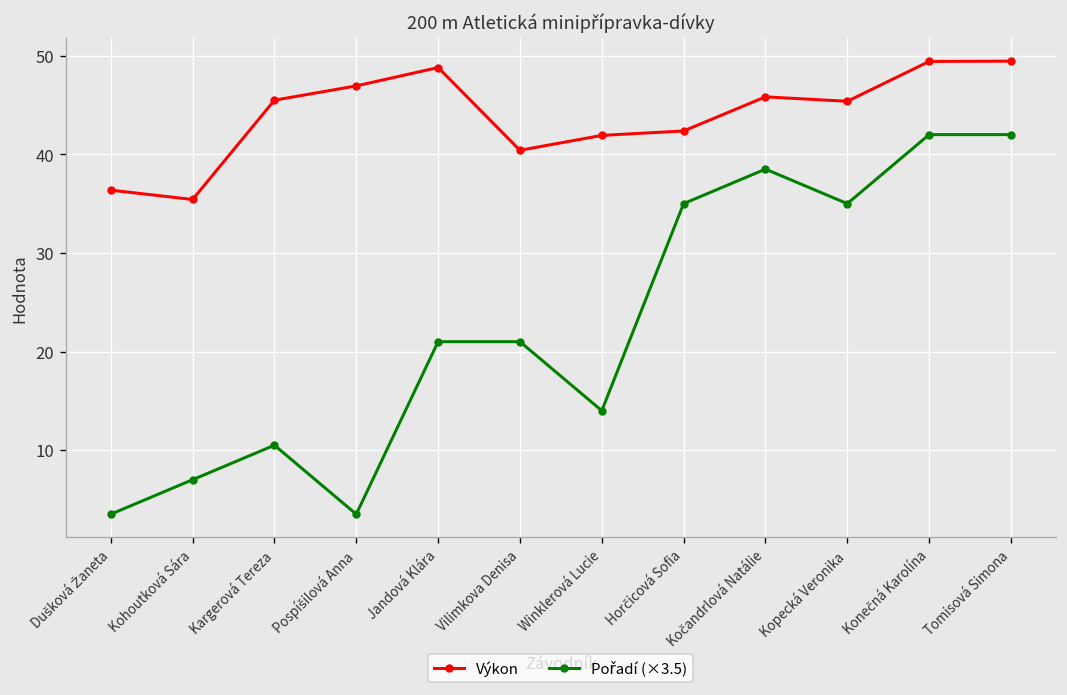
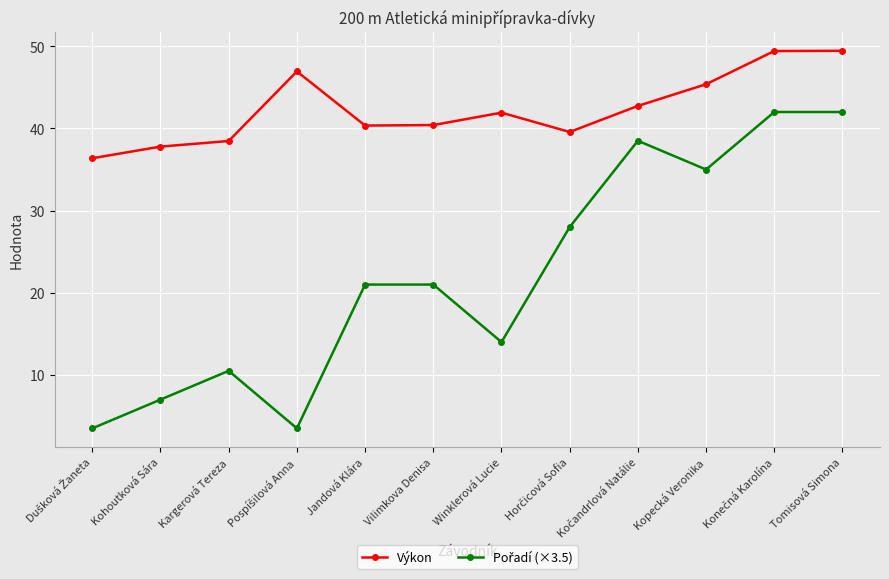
  {
    "Výkon": {
      "Dušková Žaneta": 36,
-     "Kohoutková Sára": 35,
-     "Kargerová Tereza": 45,
+     "Kohoutková Sára": 38,
+     "Kargerová Tereza": 38,
      "Pospíšilová Anna": 47,
-     "Jandová Klára": 49,
+     "Jandová Klára": 40,
      "Vilimkova Denisa": 40,
      "Winklerová Lucie": 42,
-     "Horčicová Sofia": 42,
-     "Kočandrlová Natálie": 46,
+     "Horčicová Sofia": 40,
+     "Kočandrlová Natálie": 43,
      "Kopecká Veronika": 45,
      "Konečná Karolína": 49,
      "Tomisová Simona": 49
    },
    "Pořadí (×3.5)": {
      "Dušková Žaneta": 4,
      "Kohoutková Sára": 7,
      "Kargerová Tereza": 11,
      "Pospíšilová Anna": 4,
      "Jandová Klára": 21,
      "Vilimkova Denisa": 21,
      "Winklerová Lucie": 14,
-     "Horčicová Sofia": 35,
+     "Horčicová Sofia": 28,
      "Kočandrlová Natálie": 39,
      "Kopecká Veronika": 35,
      "Konečná Karolína": 42,
      "Tomisová Simona": 42
    }
  }
